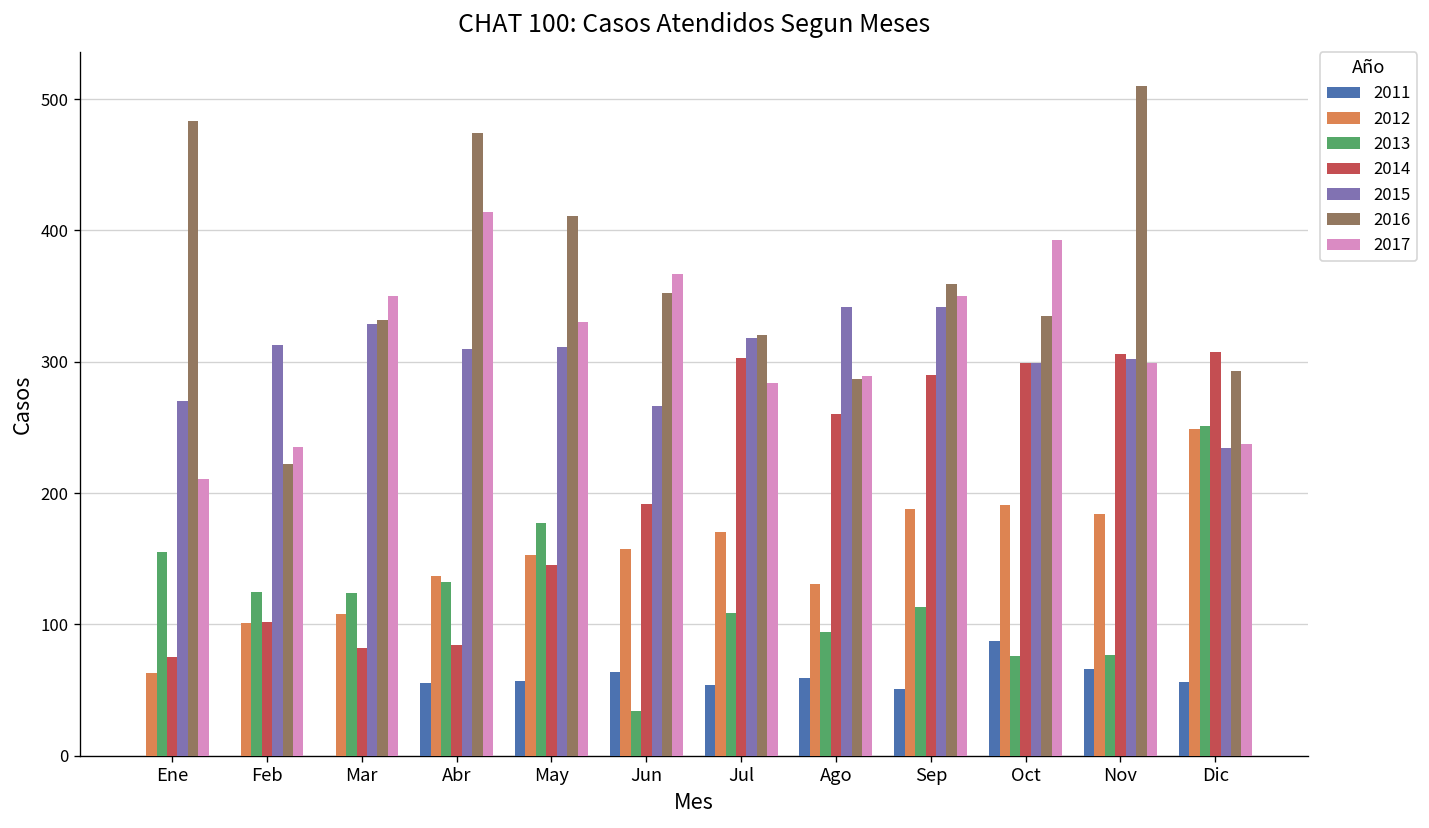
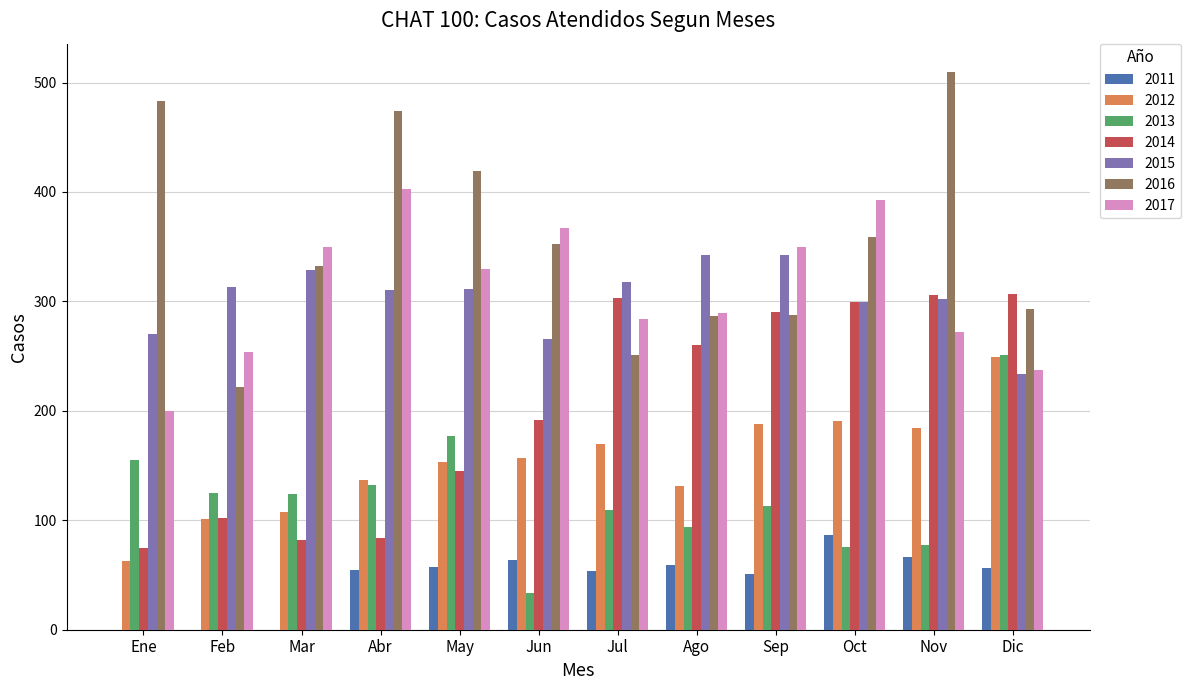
  {
    "2013": {
      "Ene": 155,
      "Feb": 125,
      "Mar": 124,
      "Abr": 132,
      "May": 177,
      "Jun": 34,
      "Jul": 109,
      "Ago": 94,
      "Sep": 113,
      "Oct": 76,
      "Nov": 77,
      "Dic": 251
    },
    "2016": {
      "Ene": 483,
      "Feb": 222,
      "Mar": 332,
      "Abr": 474,
-     "May": 411,
+     "May": 419,
      "Jun": 352,
-     "Jul": 320,
+     "Jul": 251,
      "Ago": 287,
-     "Sep": 359,
-     "Oct": 335,
+     "Sep": 288,
+     "Oct": 359,
      "Nov": 510,
      "Dic": 293
    },
    "2017": {
-     "Ene": 211,
-     "Feb": 235,
+     "Ene": 200,
+     "Feb": 254,
      "Mar": 350,
-     "Abr": 414,
+     "Abr": 403,
      "May": 330,
      "Jun": 367,
      "Jul": 284,
      "Ago": 289,
      "Sep": 350,
      "Oct": 393,
-     "Nov": 299,
+     "Nov": 272,
      "Dic": 237
    }
  }
